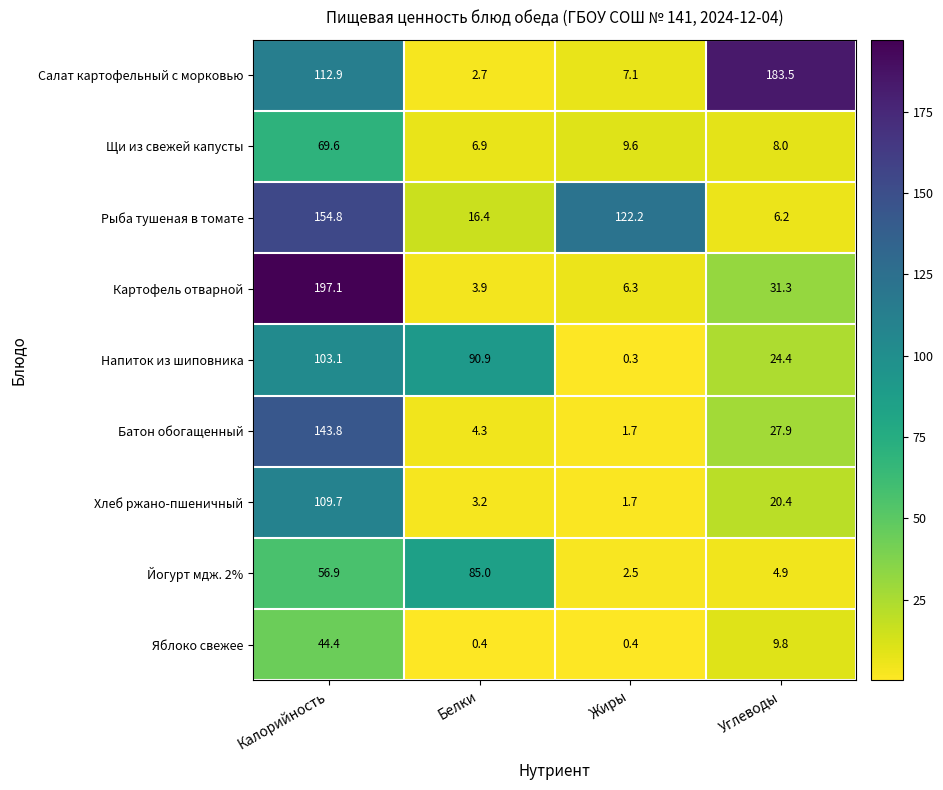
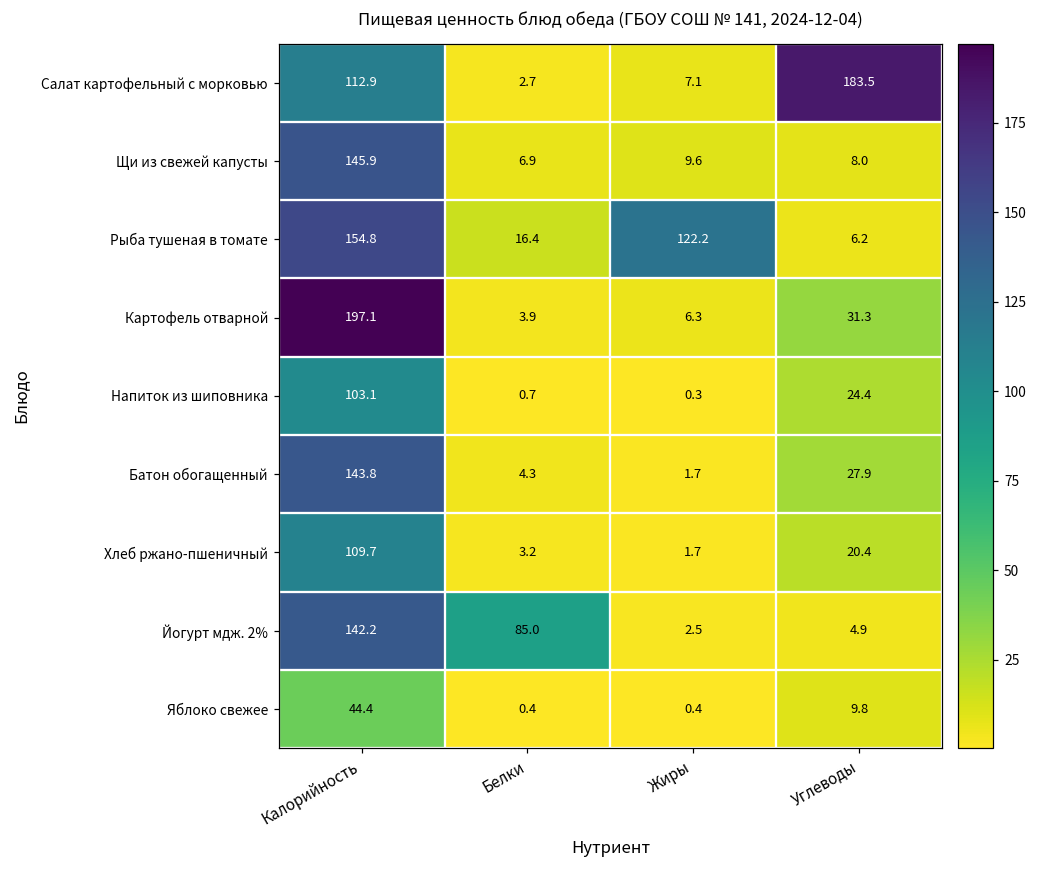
  {
    "Салат картофельный с морковью": {
      "Калорийность": 112.9,
      "Белки": 2.7,
      "Жиры": 7.1,
      "Углеводы": 183.5
    },
    "Щи из свежей капусты": {
-     "Калорийность": 69.6,
+     "Калорийность": 145.9,
      "Белки": 6.9,
      "Жиры": 9.6,
      "Углеводы": 8.0
    },
    "Рыба тушеная в томате": {
      "Калорийность": 154.8,
      "Белки": 16.4,
      "Жиры": 122.2,
      "Углеводы": 6.2
    },
    "Картофель отварной": {
      "Калорийность": 197.1,
      "Белки": 3.9,
      "Жиры": 6.3,
      "Углеводы": 31.3
    },
    "Напиток из шиповника": {
      "Калорийность": 103.1,
-     "Белки": 90.9,
+     "Белки": 0.7,
      "Жиры": 0.3,
      "Углеводы": 24.4
    },
    "Батон обогащенный": {
      "Калорийность": 143.8,
      "Белки": 4.3,
      "Жиры": 1.7,
      "Углеводы": 27.9
    },
    "Хлеб ржано-пшеничный": {
      "Калорийность": 109.7,
      "Белки": 3.2,
      "Жиры": 1.7,
      "Углеводы": 20.4
    },
    "Йогурт мдж. 2%": {
-     "Калорийность": 56.9,
+     "Калорийность": 142.2,
      "Белки": 85.0,
      "Жиры": 2.5,
      "Углеводы": 4.9
    },
    "Яблоко свежее": {
      "Калорийность": 44.4,
      "Белки": 0.4,
      "Жиры": 0.4,
      "Углеводы": 9.8
    }
  }
